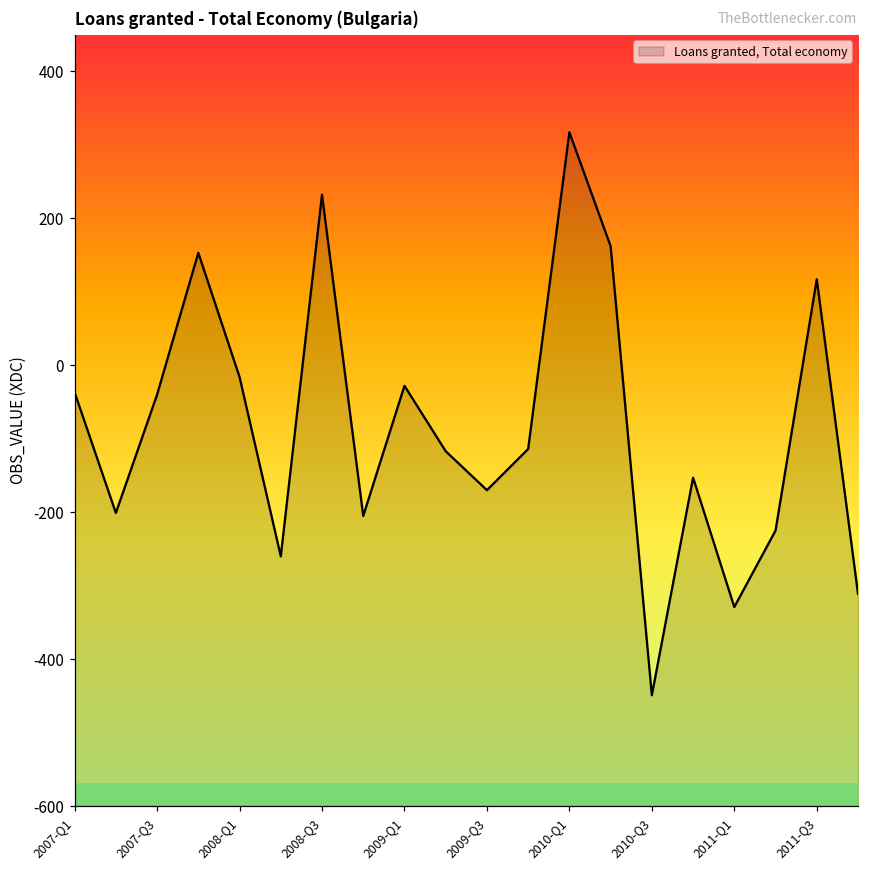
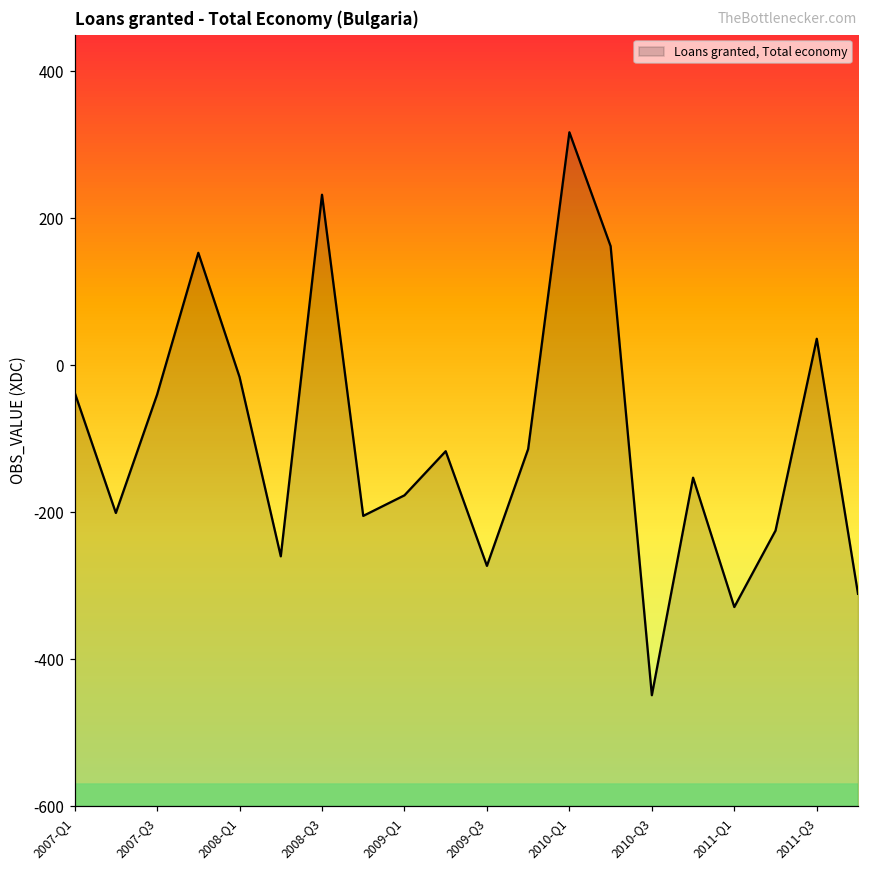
  {
    "2007-Q1": -40,
    "2007-Q3": -40,
    "2008-Q1": -20,
    "2008-Q3": 230,
-   "2009-Q1": -30,
-   "2009-Q3": -170,
+   "2009-Q1": -180,
+   "2009-Q3": -270,
    "2010-Q1": 320,
    "2010-Q3": -450,
    "2011-Q1": -330,
-   "2011-Q3": 120
+   "2011-Q3": 40
  }
